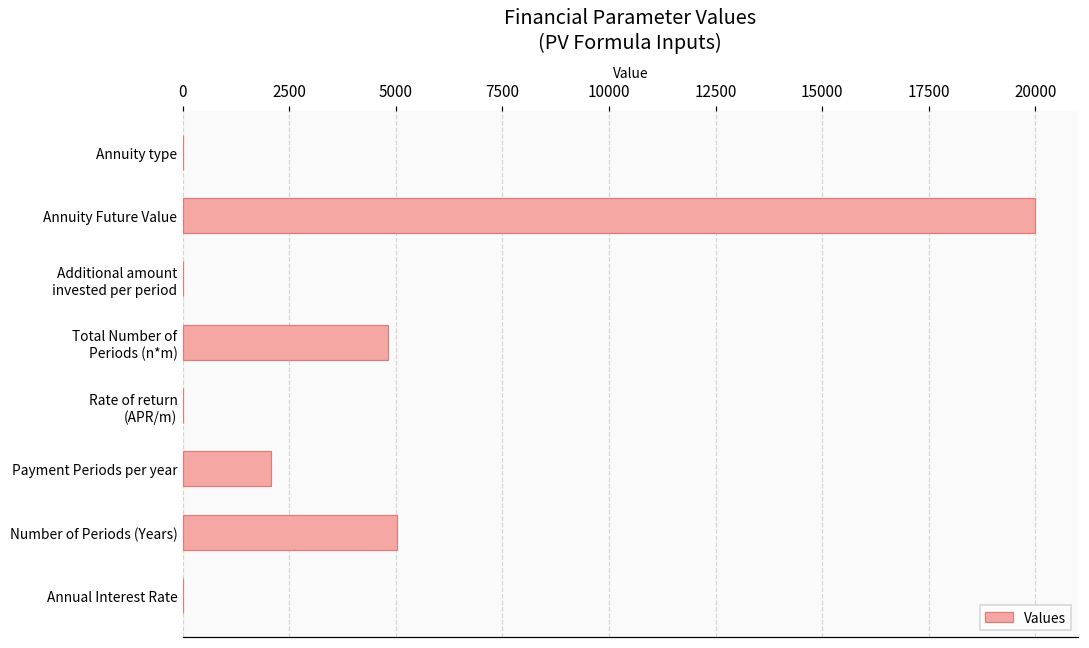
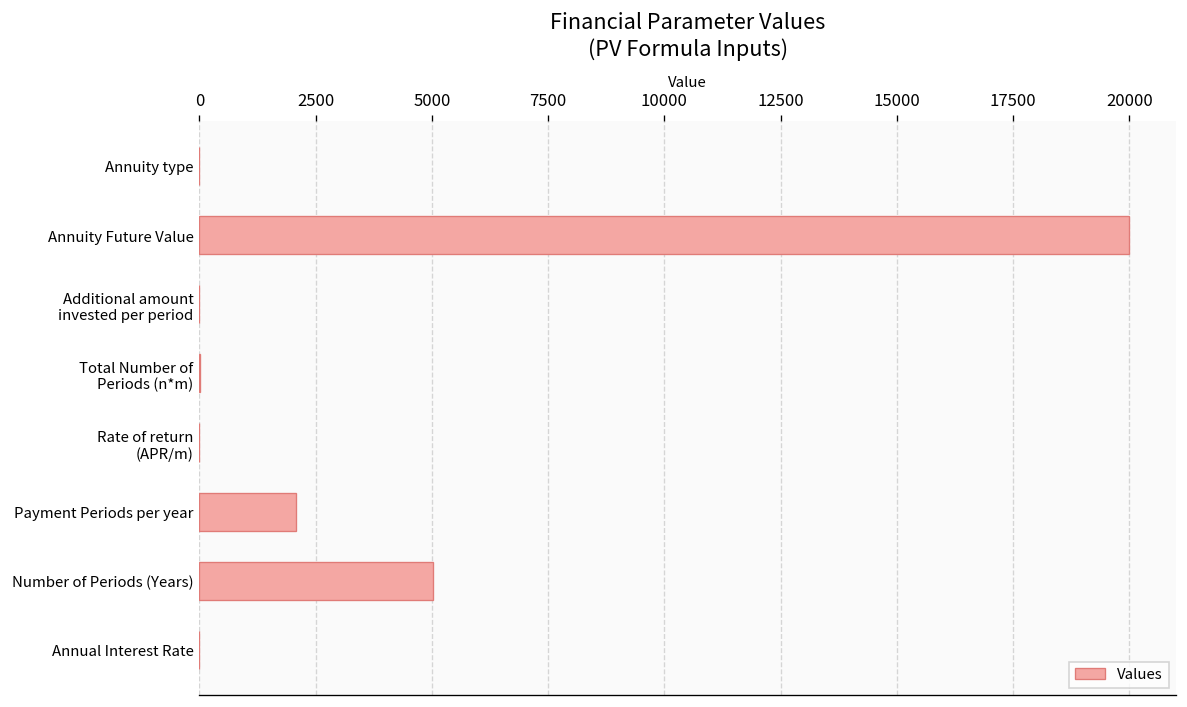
  {
    "Annuity type": 0,
    "Annuity Future Value": 20000,
    "Additional amount invested per period": 0,
-   "Total Number of Periods (n*m)": 4800,
+   "Total Number of Periods (n*m)": 0,
    "Payment Periods per year": 2100,
    "Number of Periods (Years)": 5000
  }
